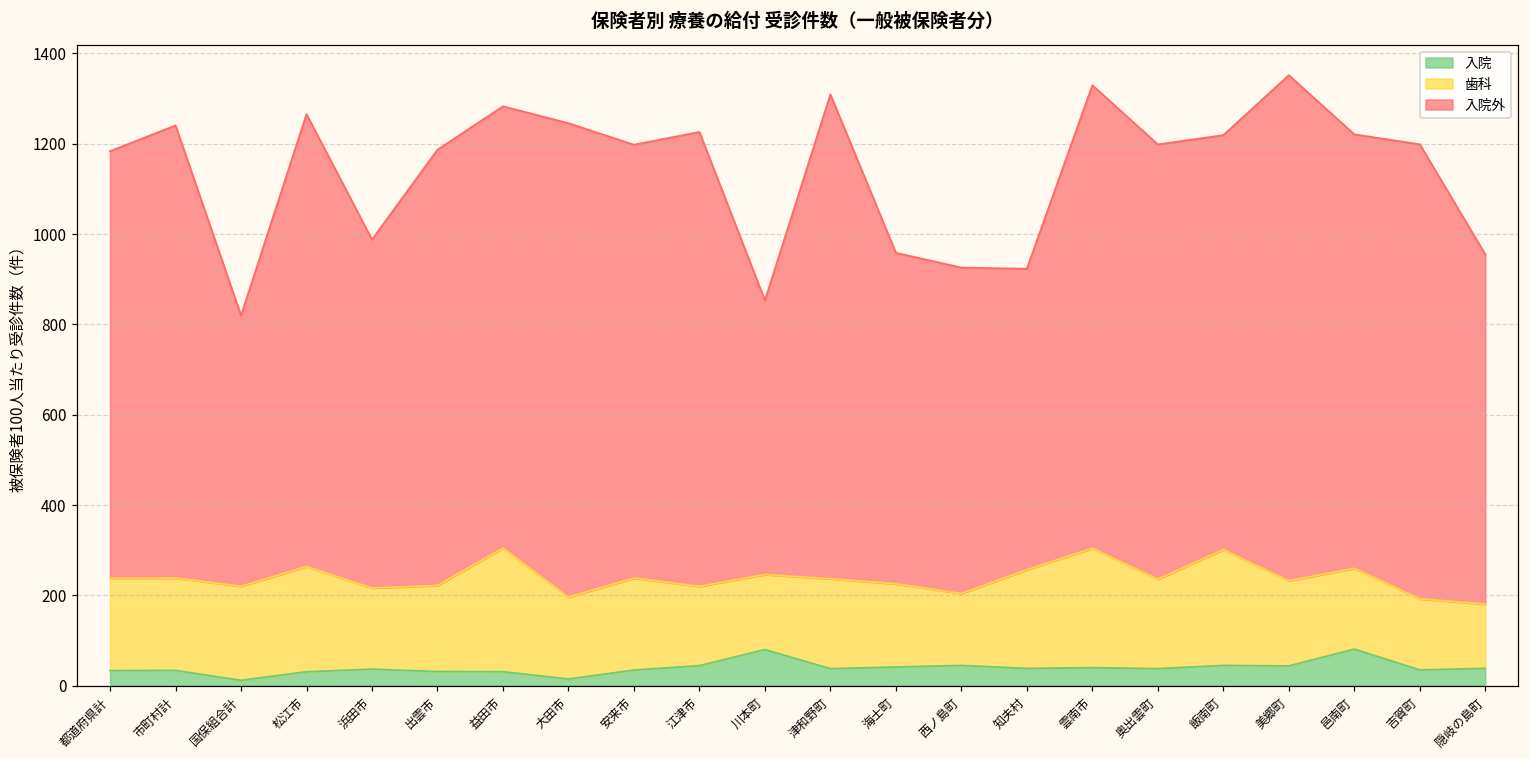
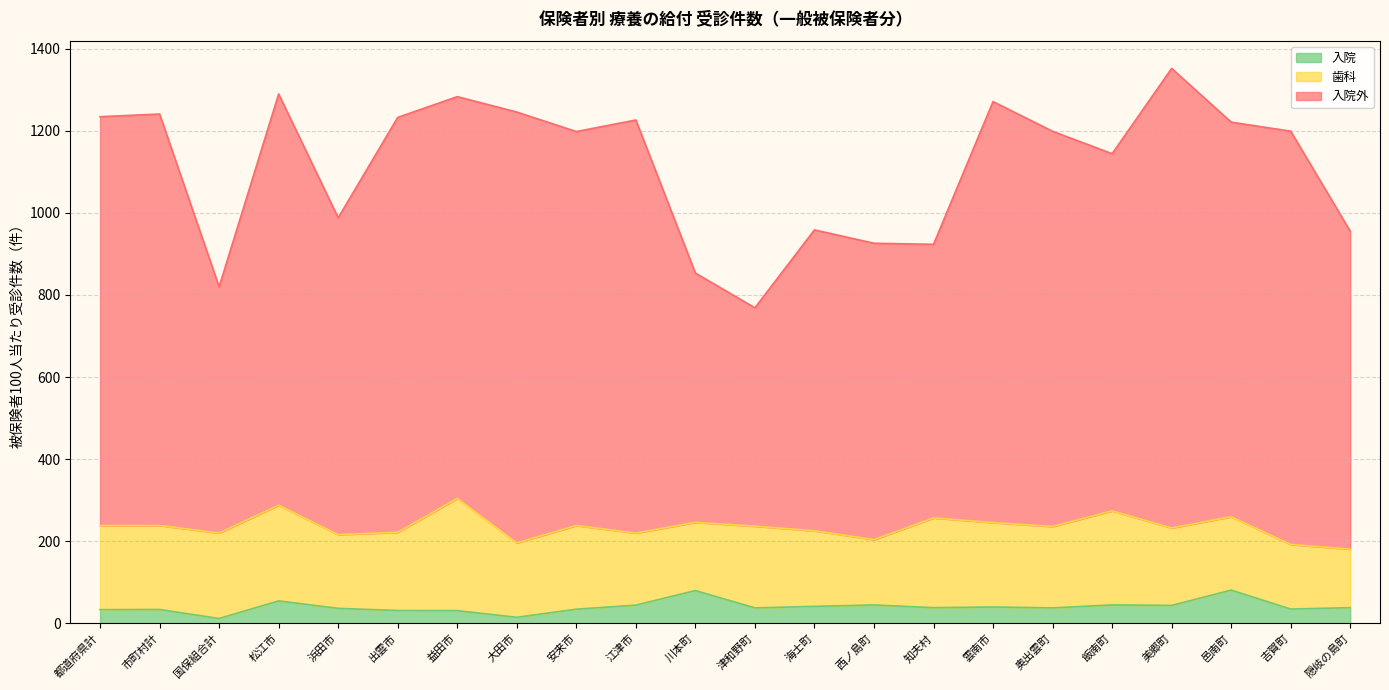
  {
    "入院": {
      "都道府県計": 30,
      "市町村計": 30,
      "国保組合計": 10,
-     "松江市": 30,
+     "松江市": 50,
      "浜田市": 40,
      "出雲市": 30,
      "益田市": 30,
      "大田市": 10,
      "安来市": 30,
      "江津市": 40,
      "川本町": 80,
      "津和野町": 40,
      "海士町": 40,
      "西ノ島町": 40,
      "知夫村": 40,
      "雲南市": 40,
      "奥出雲町": 40,
      "飯南町": 40,
      "美郷町": 40,
      "邑南町": 80,
      "吉賀町": 30,
      "隠岐の島町": 40
    },
    "歯科": {
      "都道府県計": 200,
      "市町村計": 200,
      "国保組合計": 210,
      "松江市": 230,
      "浜田市": 180,
      "出雲市": 190,
      "益田市": 270,
      "大田市": 180,
      "安来市": 200,
      "江津市": 180,
      "川本町": 170,
      "津和野町": 200,
      "海士町": 180,
      "西ノ島町": 160,
      "知夫村": 220,
-     "雲南市": 260,
+     "雲南市": 210,
      "奥出雲町": 200,
-     "飯南町": 260,
+     "飯南町": 230,
      "美郷町": 190,
      "邑南町": 180,
      "吉賀町": 160,
      "隠岐の島町": 140
    },
    "入院外": {
-     "都道府県計": 950,
+     "都道府県計": 1000,
      "市町村計": 1000,
      "国保組合計": 600,
      "松江市": 1000,
      "浜田市": 770,
-     "出雲市": 970,
+     "出雲市": 1010,
      "益田市": 980,
      "大田市": 1050,
      "安来市": 960,
      "江津市": 1010,
      "川本町": 610,
-     "津和野町": 1070,
+     "津和野町": 530,
      "海士町": 730,
      "西ノ島町": 720,
      "知夫村": 670,
      "雲南市": 1030,
      "奥出雲町": 960,
-     "飯南町": 920,
+     "飯南町": 870,
      "美郷町": 1120,
      "邑南町": 960,
      "吉賀町": 1010,
      "隠岐の島町": 770
    }
  }
